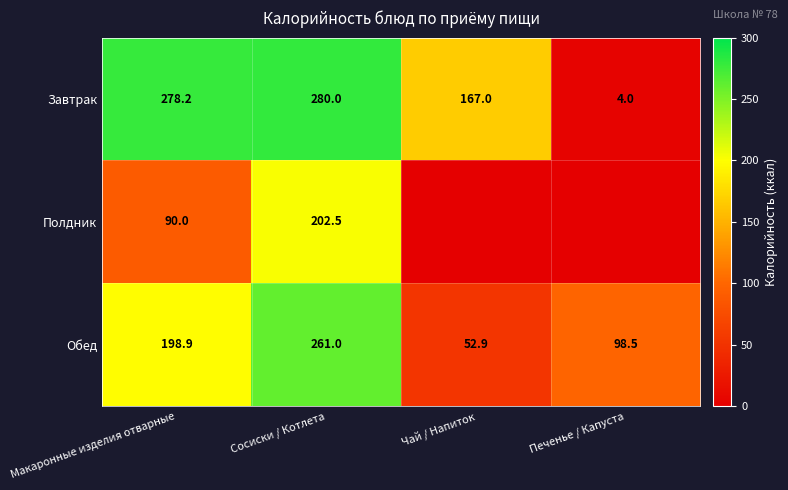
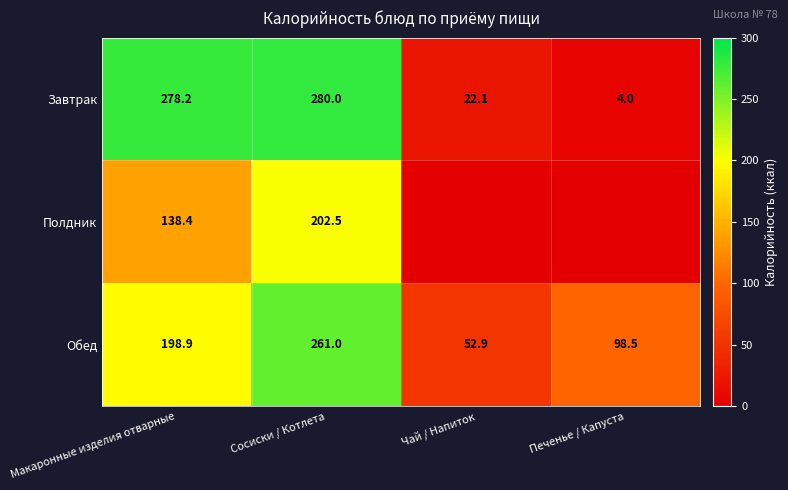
  {
    "Завтрак": {
      "Макаронные изделия отварные": 278.2,
      "Сосиски / Котлета": 280.0,
-     "Чай / Напиток": 167.0,
+     "Чай / Напиток": 22.1,
      "Печенье / Капуста": 4.0
    },
    "Полдник": {
-     "Макаронные изделия отварные": 90.0,
+     "Макаронные изделия отварные": 138.4,
      "Сосиски / Котлета": 202.5
    },
    "Обед": {
      "Макаронные изделия отварные": 198.9,
      "Сосиски / Котлета": 261.0,
      "Чай / Напиток": 52.9,
      "Печенье / Капуста": 98.5
    }
  }
